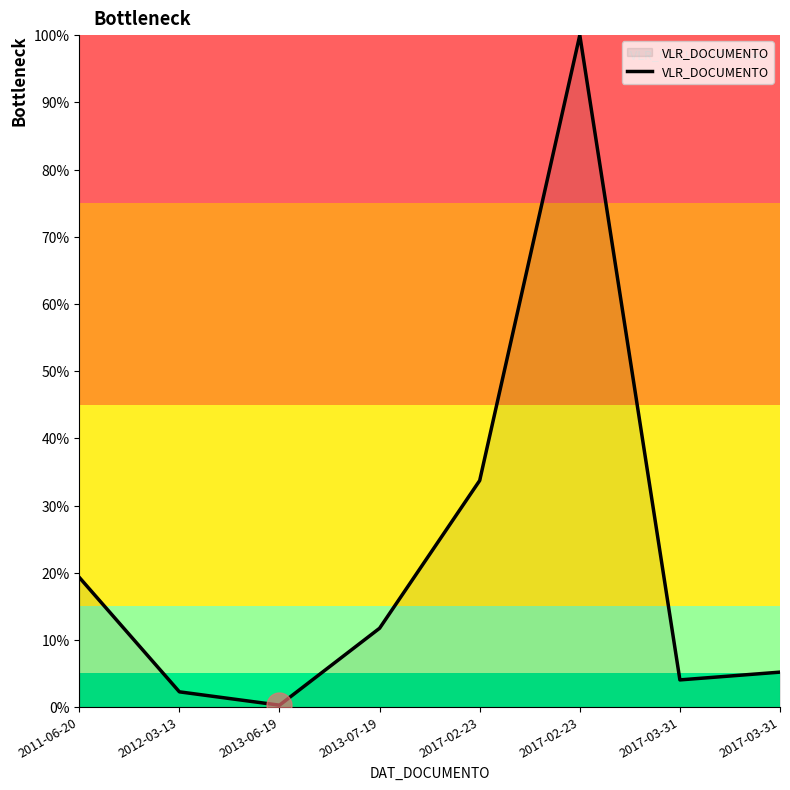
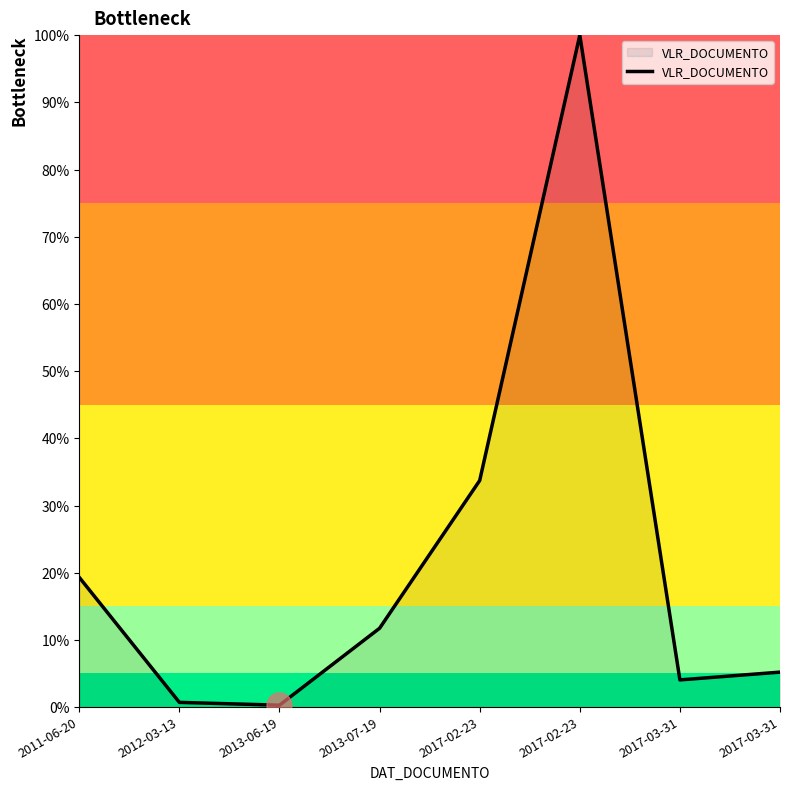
  {
    "VLR_DOCUMENTO": {
      "2011-06-20": "19%",
-     "2012-03-13": "2%",
+     "2012-03-13": "1%",
      "2013-07-19": "12%"
    }
  }
